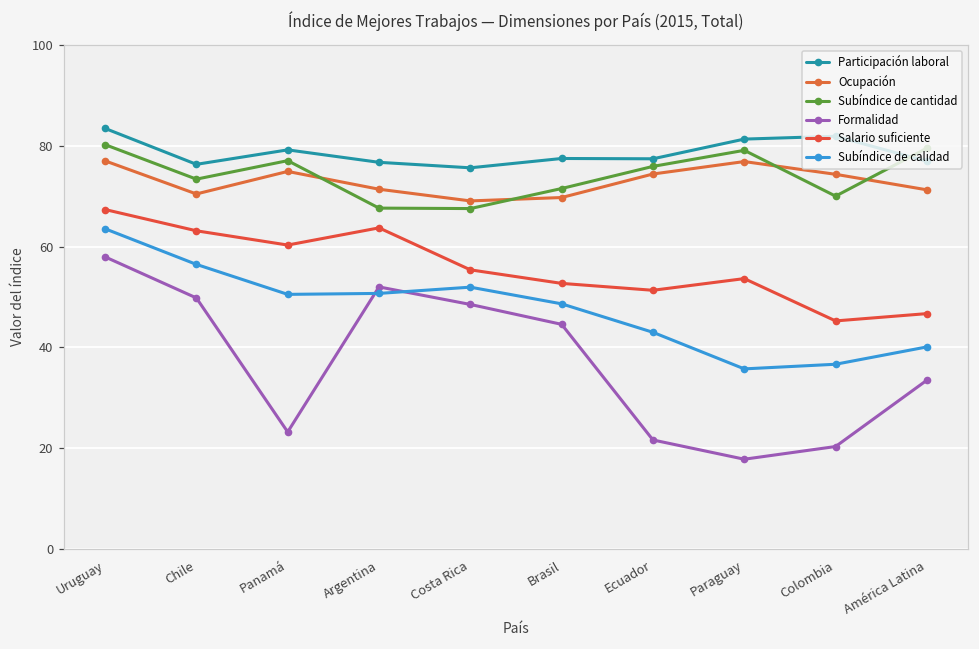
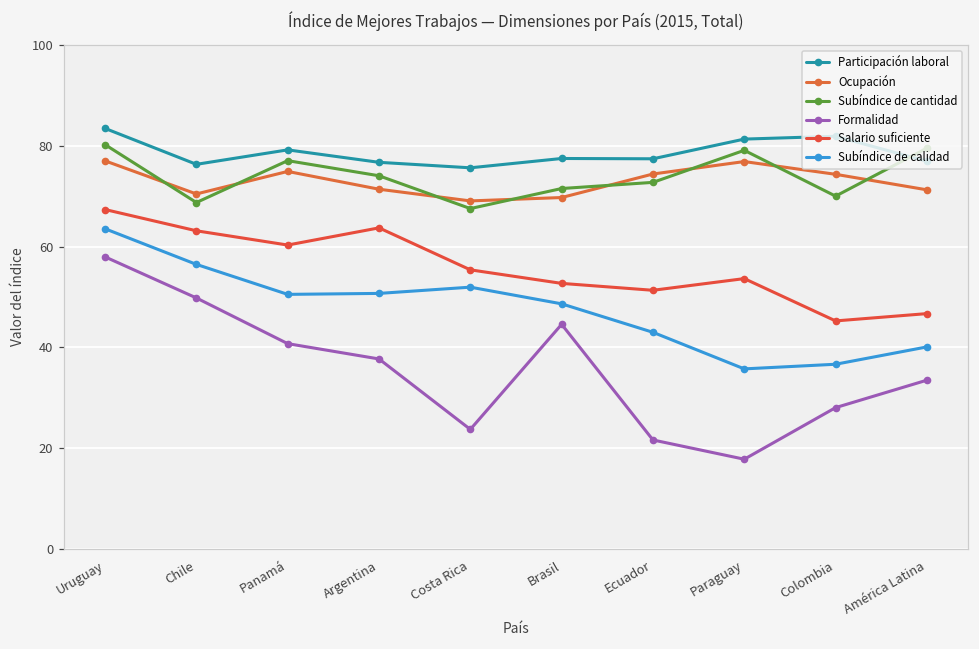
  {
    "Subíndice de cantidad": {
      "Uruguay": 80,
-     "Chile": 73,
+     "Chile": 69,
      "Panamá": 77,
-     "Argentina": 68,
+     "Argentina": 74,
      "Costa Rica": 68,
      "Brasil": 72,
-     "Ecuador": 76,
+     "Ecuador": 73,
      "Paraguay": 79,
      "Colombia": 70
    },
    "Formalidad": {
      "Uruguay": 58,
      "Chile": 50,
-     "Panamá": 23,
-     "Argentina": 52,
-     "Costa Rica": 49,
+     "Panamá": 41,
+     "Argentina": 38,
+     "Costa Rica": 24,
      "Brasil": 45,
      "Ecuador": 22,
      "Paraguay": 18,
-     "Colombia": 20,
+     "Colombia": 28,
      "América Latina": 34
    }
  }
